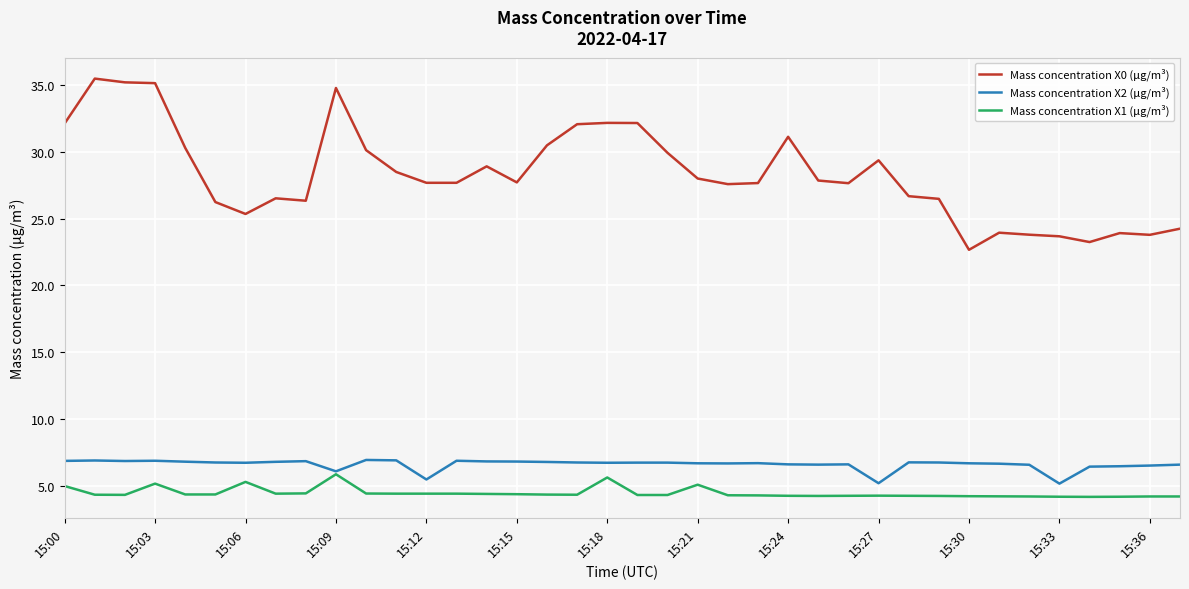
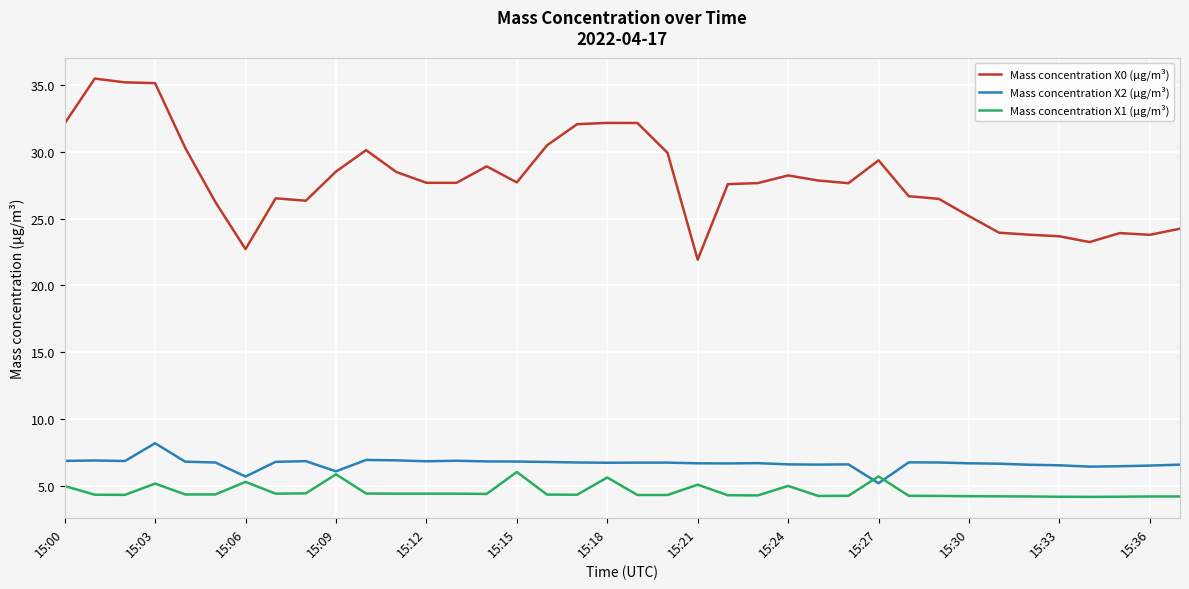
  {
    "Mass concentration X0 (μg/m³)": {
      "15:00": 32.1,
      "15:03": 35.1,
-     "15:06": 25.3,
-     "15:09": 34.8,
+     "15:06": 22.7,
+     "15:09": 28.5,
      "15:12": 27.7,
      "15:15": 27.7,
      "15:18": 32.2,
-     "15:21": 28.0,
-     "15:24": 31.1,
+     "15:21": 21.9,
+     "15:24": 28.2,
      "15:27": 29.4,
-     "15:30": 22.7,
+     "15:30": 25.2,
      "15:33": 23.7,
      "15:36": 23.8
    },
    "Mass concentration X2 (μg/m³)": {
      "15:00": 6.9,
-     "15:03": 6.9,
-     "15:06": 6.7,
+     "15:03": 8.2,
+     "15:06": 5.7,
      "15:09": 6.1,
-     "15:12": 5.5,
+     "15:12": 6.9,
      "15:15": 6.8,
      "15:18": 6.7,
      "15:21": 6.7,
      "15:24": 6.6,
      "15:27": 5.2,
      "15:30": 6.7,
-     "15:33": 5.2,
+     "15:33": 6.6,
      "15:36": 6.5
    },
    "Mass concentration X1 (μg/m³)": {
      "15:00": 5.0,
      "15:03": 5.2,
      "15:06": 5.3,
      "15:09": 5.9,
      "15:12": 4.4,
-     "15:15": 4.4,
+     "15:15": 6.1,
      "15:18": 5.6,
      "15:21": 5.1,
-     "15:24": 4.3,
-     "15:27": 4.3,
+     "15:24": 5.0,
+     "15:27": 5.7,
      "15:30": 4.2,
      "15:33": 4.2,
      "15:36": 4.2
    }
  }
